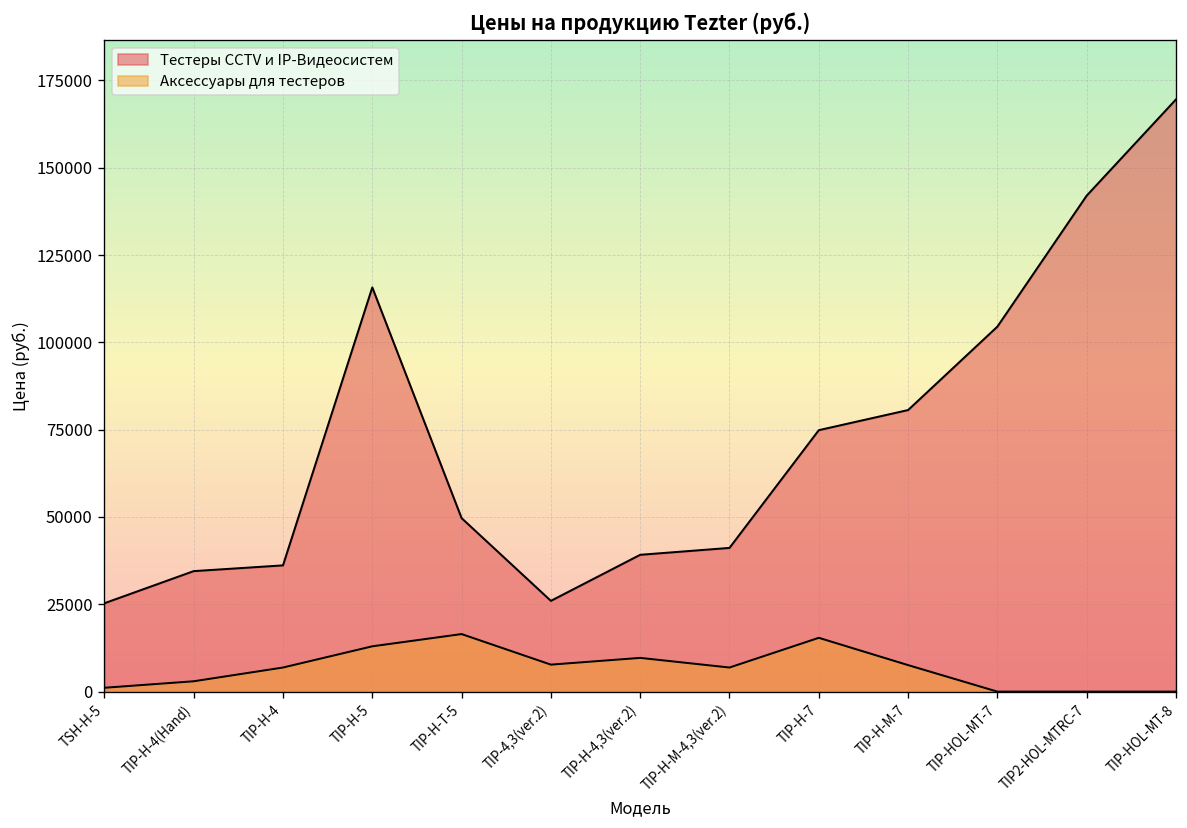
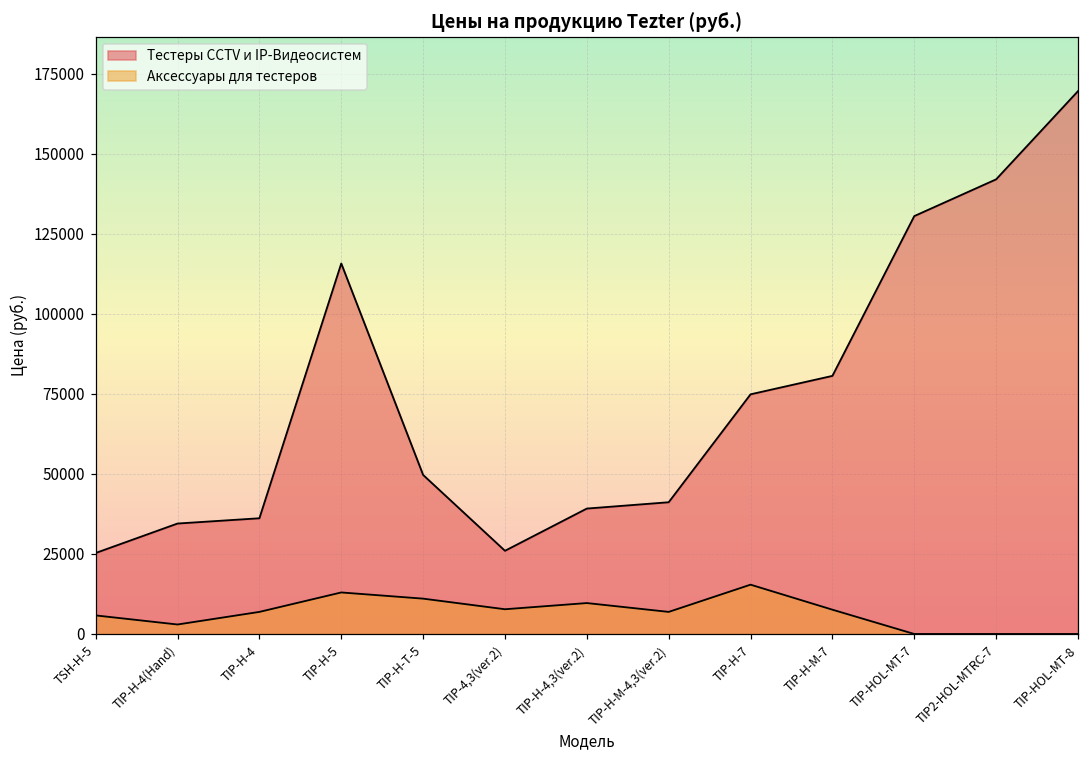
  {
    "Тестеры CCTV и IP-Видеосистем": {
      "TSH-H-5": 25000,
      "TIP-H-4(Hand)": 35000,
      "TIP-H-4": 36000,
      "TIP-H-5": 116000,
      "TIP-H-T-5": 50000,
      "TIP-4,3(ver.2)": 26000,
      "TIP-H-4,3(ver.2)": 39000,
      "TIP-H-M-4,3(ver.2)": 41000,
      "TIP-H-7": 75000,
      "TIP-H-M-7": 81000,
-     "TIP-HOL-MT-7": 105000,
+     "TIP-HOL-MT-7": 131000,
      "TIP2-HOL-MTRС-7": 142000,
      "TIP-HOL-MT-8": 170000
    },
    "Аксессуары для тестеров": {
-     "TSH-H-5": 1000,
+     "TSH-H-5": 6000,
      "TIP-H-4(Hand)": 3000,
      "TIP-H-4": 7000,
      "TIP-H-5": 13000,
-     "TIP-H-T-5": 16000,
+     "TIP-H-T-5": 11000,
      "TIP-4,3(ver.2)": 8000,
      "TIP-H-4,3(ver.2)": 10000,
      "TIP-H-M-4,3(ver.2)": 7000,
      "TIP-H-7": 15000,
      "TIP-H-M-7": 8000,
      "TIP-HOL-MT-7": 0,
      "TIP2-HOL-MTRС-7": 0,
      "TIP-HOL-MT-8": 0
    }
  }
